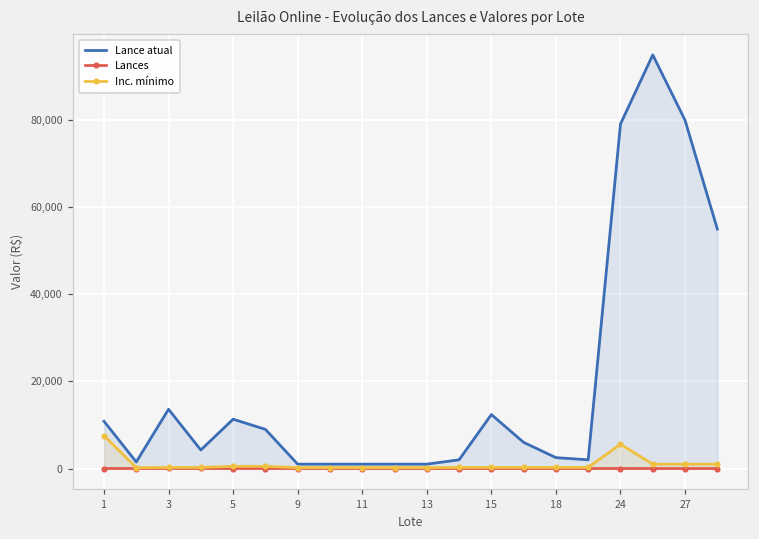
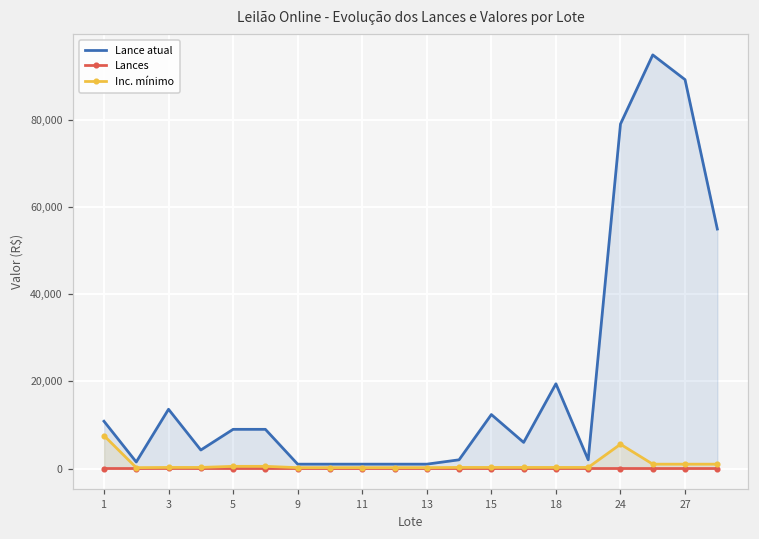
  {
    "Lance atual": {
      "1": "11,000",
      "3": "14,000",
-     "5": "11,000",
+     "5": "9,000",
      "9": "1,000",
      "11": "1,000",
      "13": "1,000",
      "15": "12,000",
-     "18": "3,000",
+     "18": "19,000",
      "24": "79,000",
-     "27": "80,000"
+     "27": "89,000"
    },
    "Lances": {
      "1": "0",
      "24": "0",
      "27": "0"
    },
    "Inc. mínimo": {
      "1": "8,000",
      "24": "6,000",
      "27": "1,000"
    }
  }
